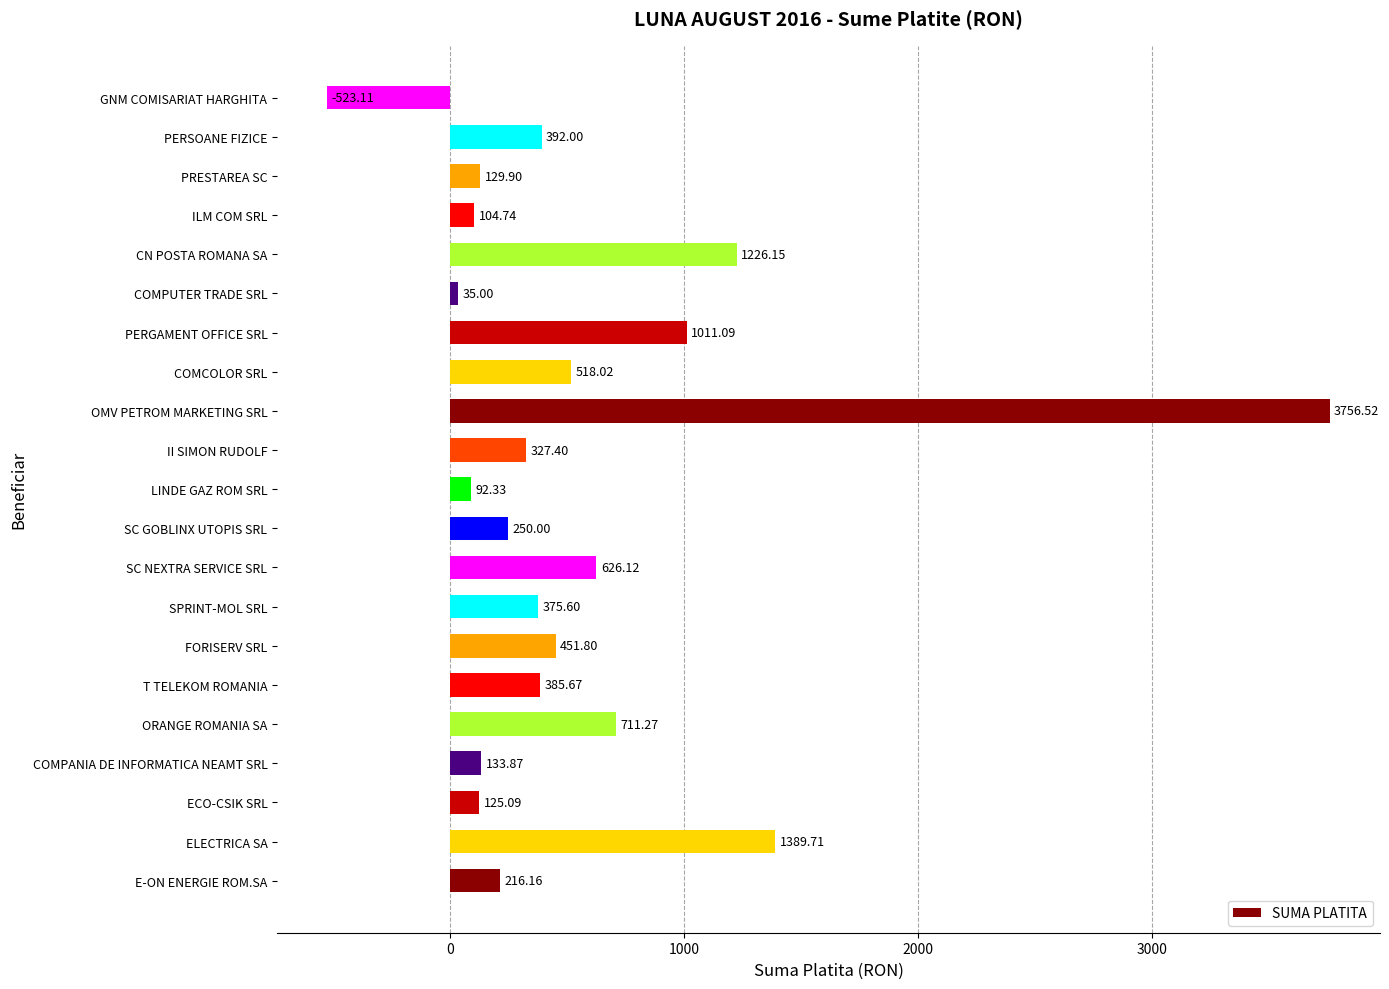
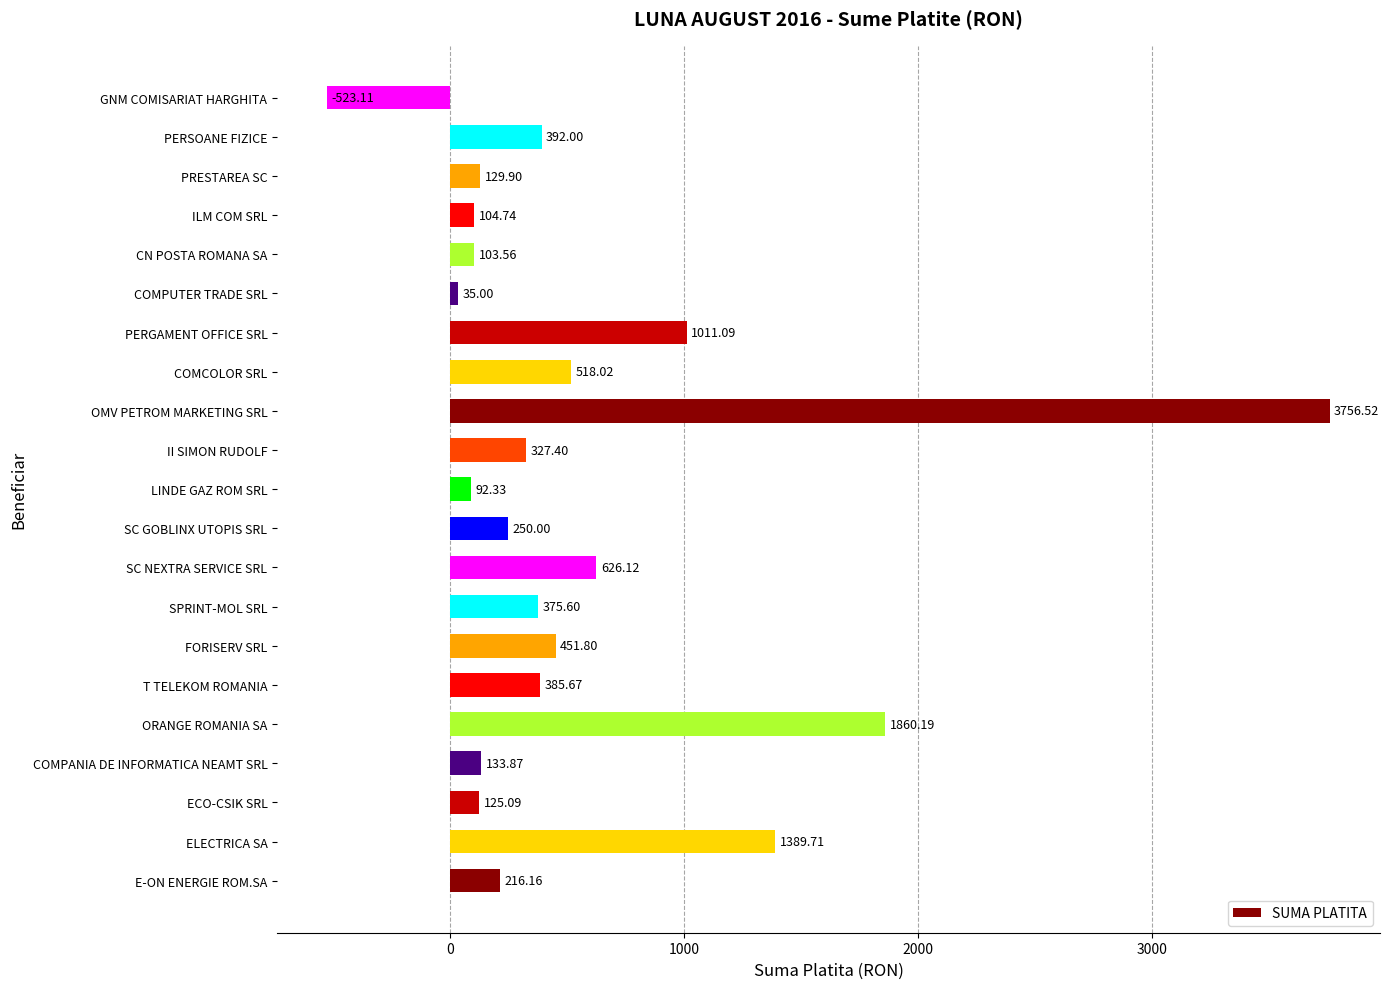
  {
    "GNM COMISARIAT HARGHITA": -523.11,
    "PERSOANE FIZICE": 392.00,
    "PRESTAREA SC": 129.90,
    "ILM COM SRL": 104.74,
-   "CN POSTA ROMANA SA": 1226.15,
+   "CN POSTA ROMANA SA": 103.56,
    "COMPUTER TRADE SRL": 35.00,
    "PERGAMENT OFFICE SRL": 1011.09,
    "COMCOLOR SRL": 518.02,
    "OMV PETROM MARKETING SRL": 3756.52,
    "II SIMON RUDOLF": 327.40,
    "LINDE GAZ ROM SRL": 92.33,
    "SC GOBLINX UTOPIS SRL": 250.00,
    "SC NEXTRA SERVICE SRL": 626.12,
    "SPRINT-MOL SRL": 375.60,
    "FORISERV SRL": 451.80,
    "T TELEKOM ROMANIA": 385.67,
-   "ORANGE ROMANIA SA": 711.27,
+   "ORANGE ROMANIA SA": 1860.19,
    "COMPANIA DE INFORMATICA NEAMT SRL": 133.87,
    "ECO-CSIK SRL": 125.09,
    "ELECTRICA SA": 1389.71,
    "E-ON ENERGIE ROM.SA": 216.16
  }
